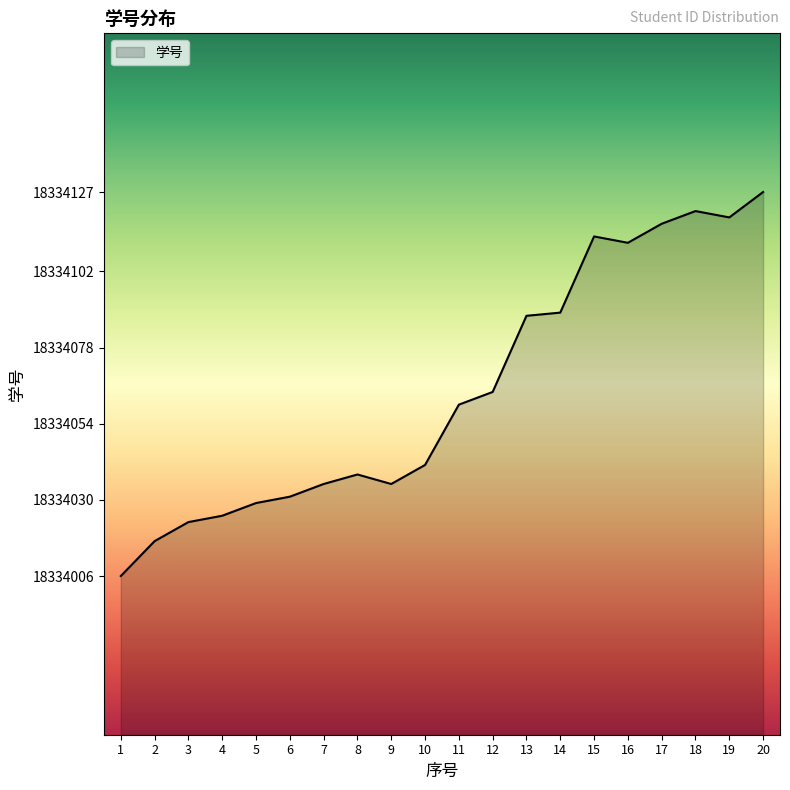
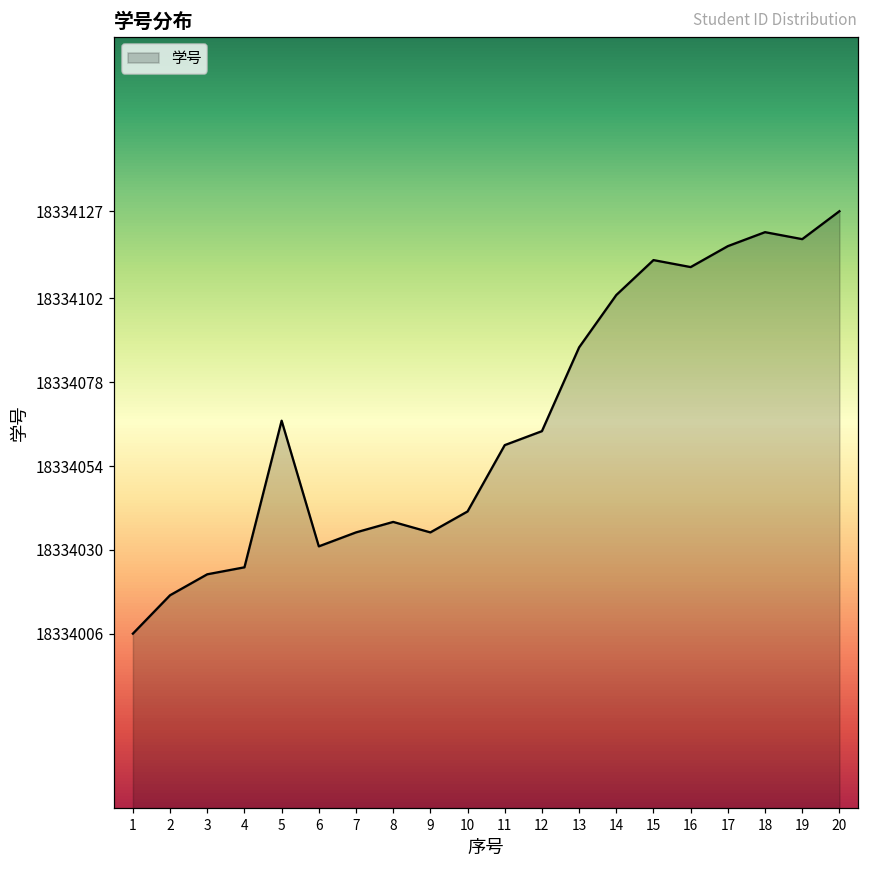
  {
    "1": 18334006,
    "2": 18334017,
    "3": 18334023,
    "4": 18334025,
-   "5": 18334029,
+   "5": 18334067,
    "6": 18334031,
    "7": 18334035,
    "8": 18334038,
    "9": 18334035,
    "10": 18334041,
    "11": 18334060,
    "12": 18334064,
    "13": 18334088,
-   "14": 18334089,
+   "14": 18334103,
    "15": 18334113,
    "16": 18334111,
    "17": 18334117,
    "18": 18334121,
    "19": 18334119,
    "20": 18334127
  }
